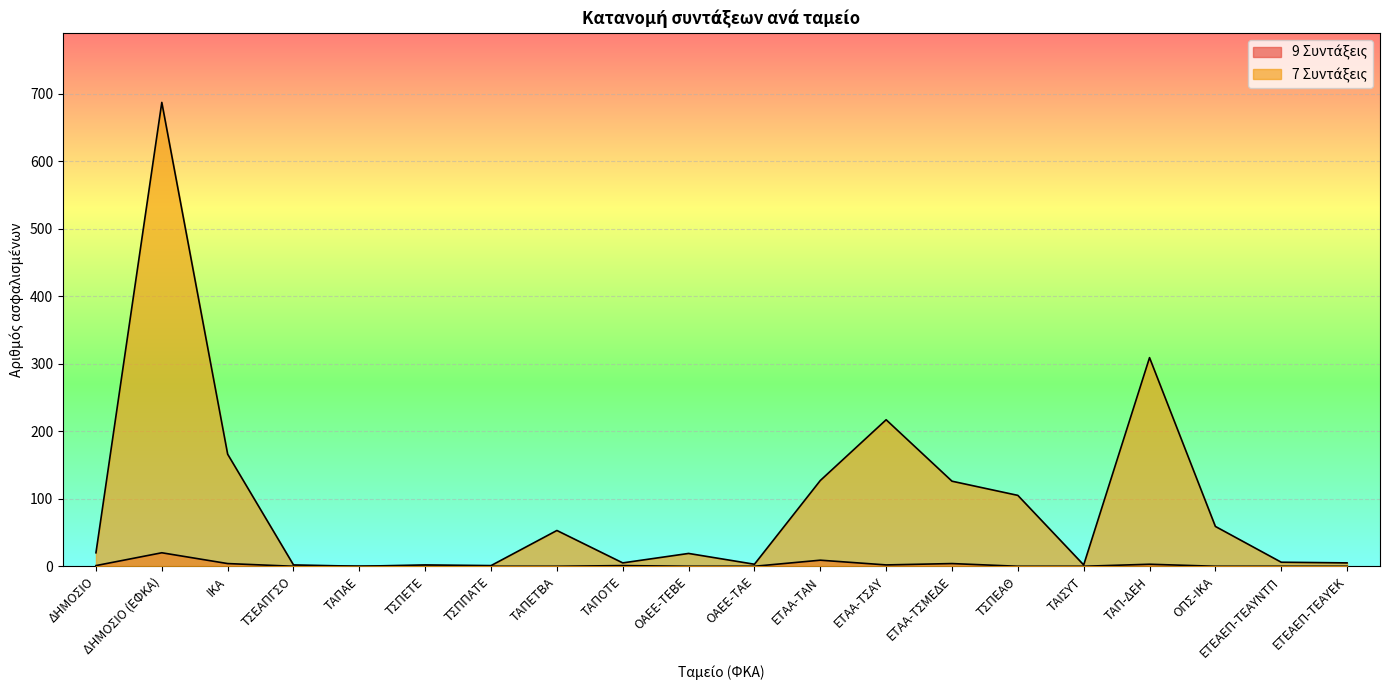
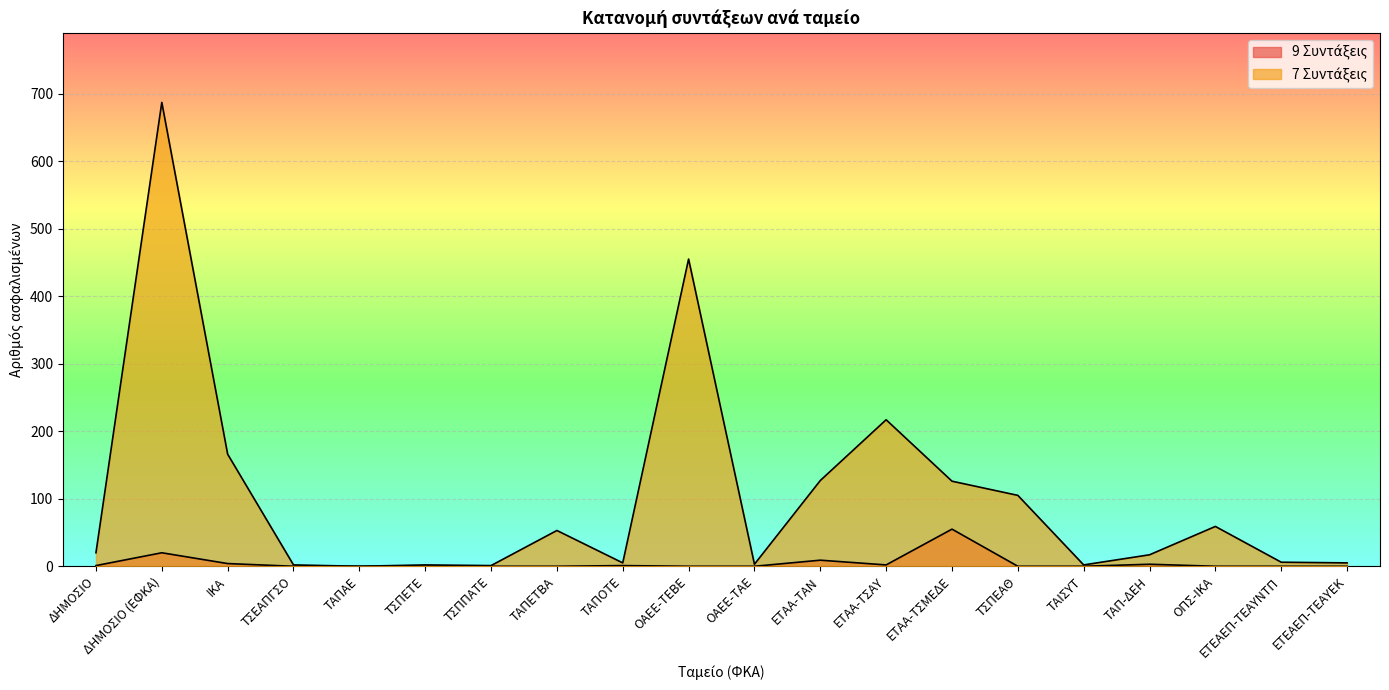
  {
    "9 Συντάξεις": {
      "ΔΗΜΟΣΙΟ": 0,
      "ΔΗΜΟΣΙΟ (ΕΦΚΑ)": 20,
      "ΙΚΑ": 0,
      "ΤΑΠΕΤΒΑ": 0,
      "ΤΑΠΟΤΕ": 0,
      "ΟΑΕΕ-ΤΕΒΕ": 0,
      "ΕΤΑΑ-ΤΑΝ": 10,
      "ΕΤΑΑ-ΤΣΑΥ": 0,
-     "ΕΤΑΑ-ΤΣΜΕΔΕ": 0,
+     "ΕΤΑΑ-ΤΣΜΕΔΕ": 60,
      "ΤΣΠΕΑΘ": 0,
      "ΤΑΠ-ΔΕΗ": 0,
      "ΟΠΣ-ΙΚΑ": 0,
      "ΕΤΕΑΕΠ-ΤΕΑΥΝΤΠ": 0,
      "ΕΤΕΑΕΠ-ΤΕΑΥΕΚ": 0
    },
    "7 Συντάξεις": {
      "ΔΗΜΟΣΙΟ": 20,
      "ΔΗΜΟΣΙΟ (ΕΦΚΑ)": 690,
      "ΙΚΑ": 170,
      "ΤΑΠΕΤΒΑ": 50,
      "ΤΑΠΟΤΕ": 10,
-     "ΟΑΕΕ-ΤΕΒΕ": 20,
+     "ΟΑΕΕ-ΤΕΒΕ": 460,
      "ΕΤΑΑ-ΤΑΝ": 130,
      "ΕΤΑΑ-ΤΣΑΥ": 220,
      "ΕΤΑΑ-ΤΣΜΕΔΕ": 130,
      "ΤΣΠΕΑΘ": 110,
-     "ΤΑΠ-ΔΕΗ": 310,
+     "ΤΑΠ-ΔΕΗ": 20,
      "ΟΠΣ-ΙΚΑ": 60,
      "ΕΤΕΑΕΠ-ΤΕΑΥΝΤΠ": 10,
      "ΕΤΕΑΕΠ-ΤΕΑΥΕΚ": 10
    }
  }
